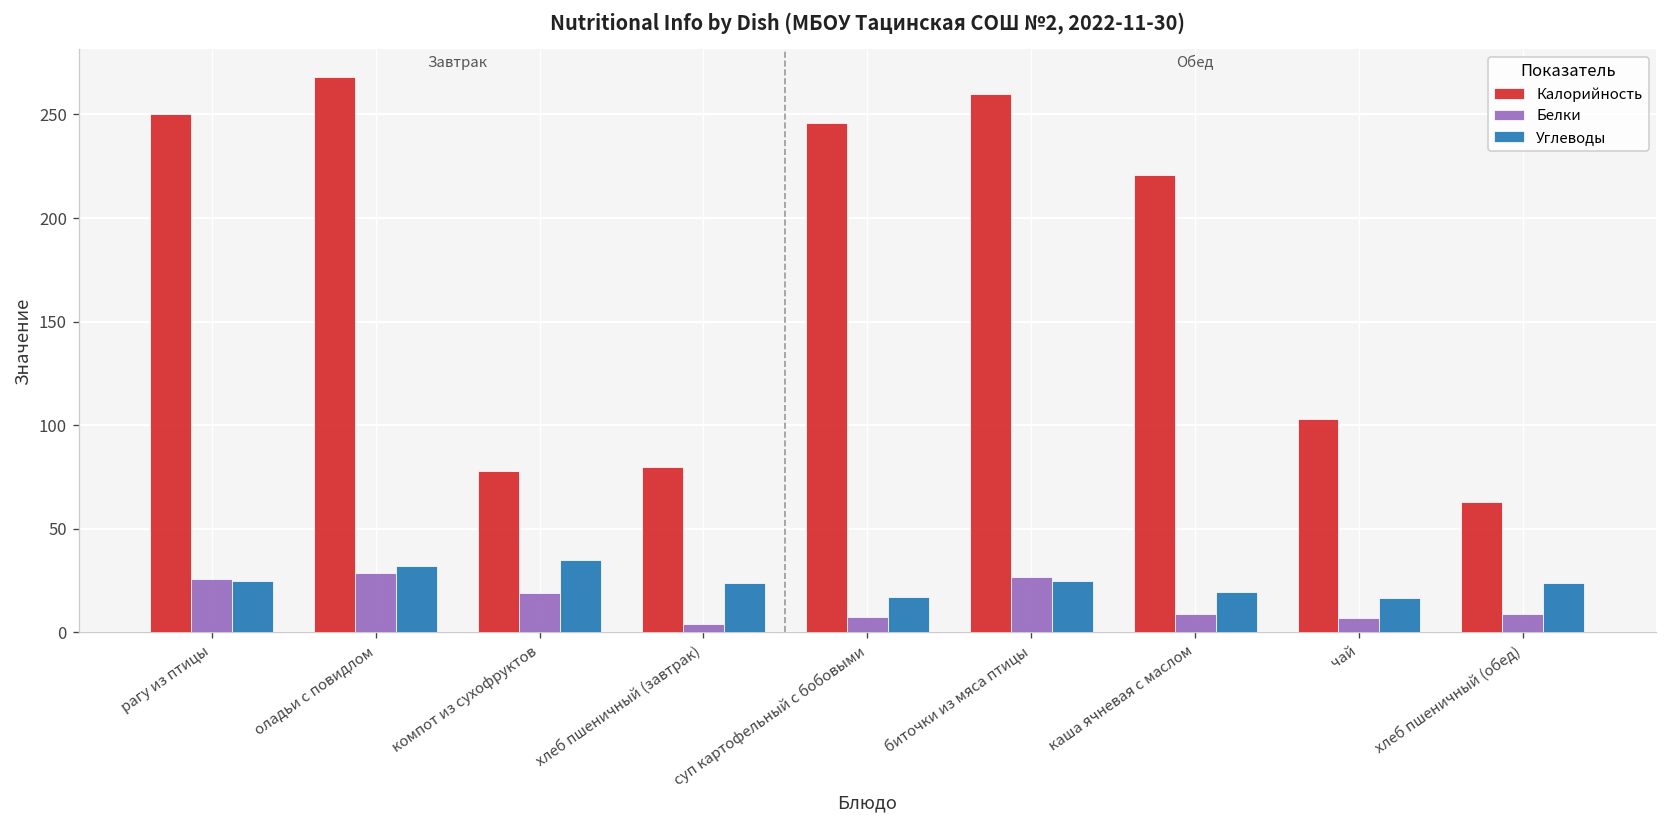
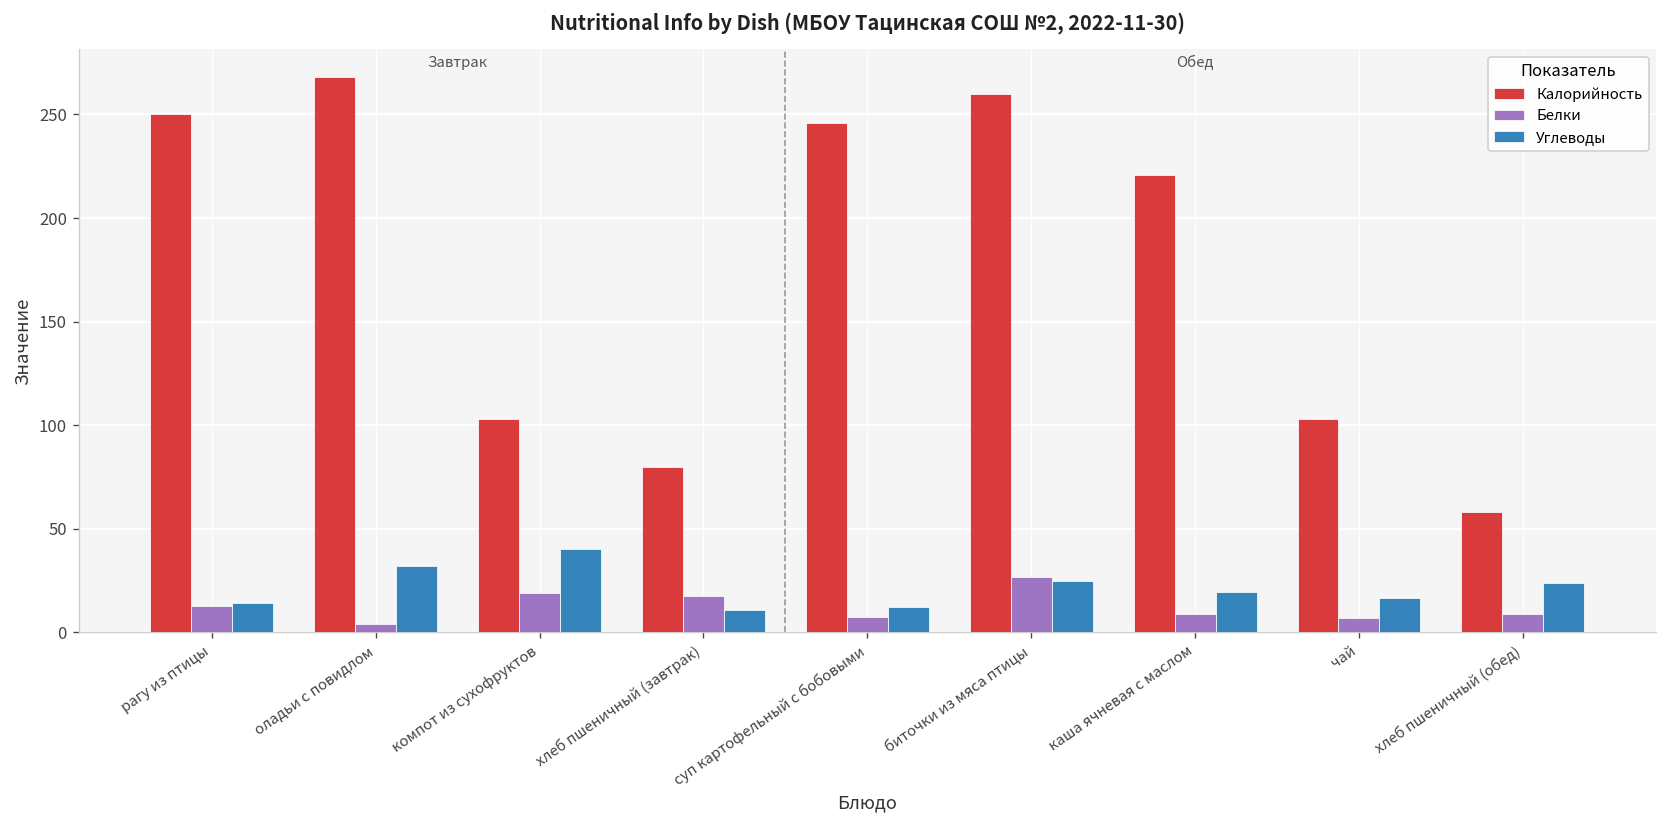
  {
    "Калорийность": {
      "рагу из птицы": 250,
      "оладьи с повидлом": 268,
-     "компот из сухофруктов": 78,
+     "компот из сухофруктов": 103,
      "хлеб пшеничный (завтрак)": 80,
      "суп картофельный с бобовыми": 246,
      "биточки из мяса птицы": 260,
      "каша ячневая с маслом": 221,
      "чай": 103,
-     "хлеб пшеничный (обед)": 63
+     "хлеб пшеничный (обед)": 58
    },
    "Белки": {
-     "рагу из птицы": 26,
-     "оладьи с повидлом": 29,
+     "рагу из птицы": 13,
+     "оладьи с повидлом": 4,
      "компот из сухофруктов": 19,
-     "хлеб пшеничный (завтрак)": 4,
+     "хлеб пшеничный (завтрак)": 18,
      "суп картофельный с бобовыми": 8,
      "биточки из мяса птицы": 27,
      "каша ячневая с маслом": 9,
      "чай": 7,
      "хлеб пшеничный (обед)": 9
    },
    "Углеводы": {
-     "рагу из птицы": 25,
+     "рагу из птицы": 14,
      "оладьи с повидлом": 32,
-     "компот из сухофруктов": 35,
-     "хлеб пшеничный (завтрак)": 24,
-     "суп картофельный с бобовыми": 17,
+     "компот из сухофруктов": 41,
+     "хлеб пшеничный (завтрак)": 11,
+     "суп картофельный с бобовыми": 12,
      "биточки из мяса птицы": 25,
      "каша ячневая с маслом": 19,
      "чай": 17,
      "хлеб пшеничный (обед)": 24
    }
  }
